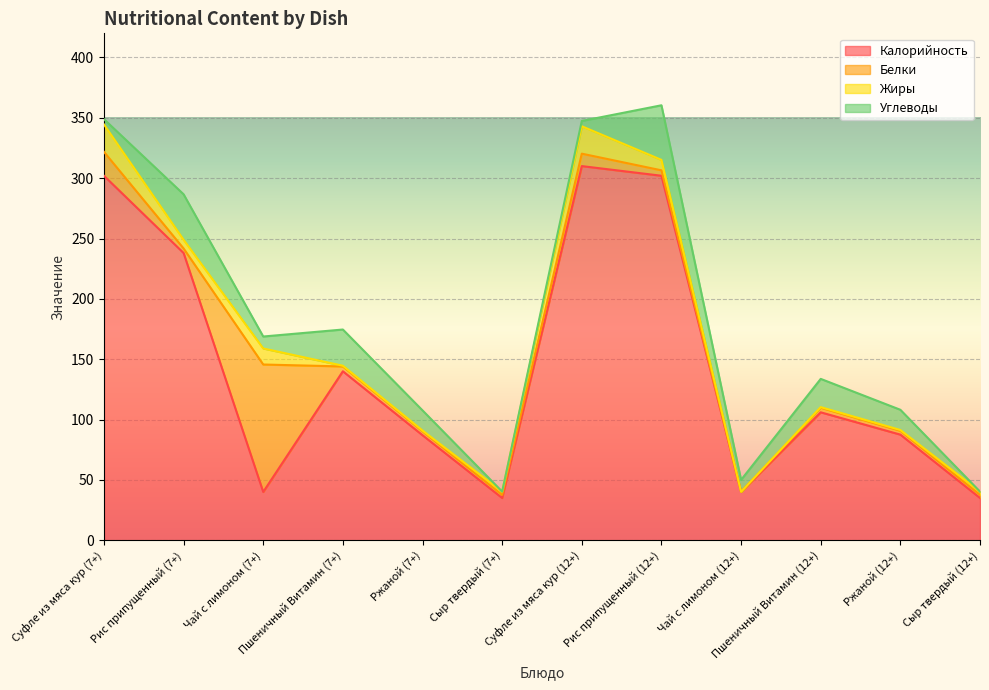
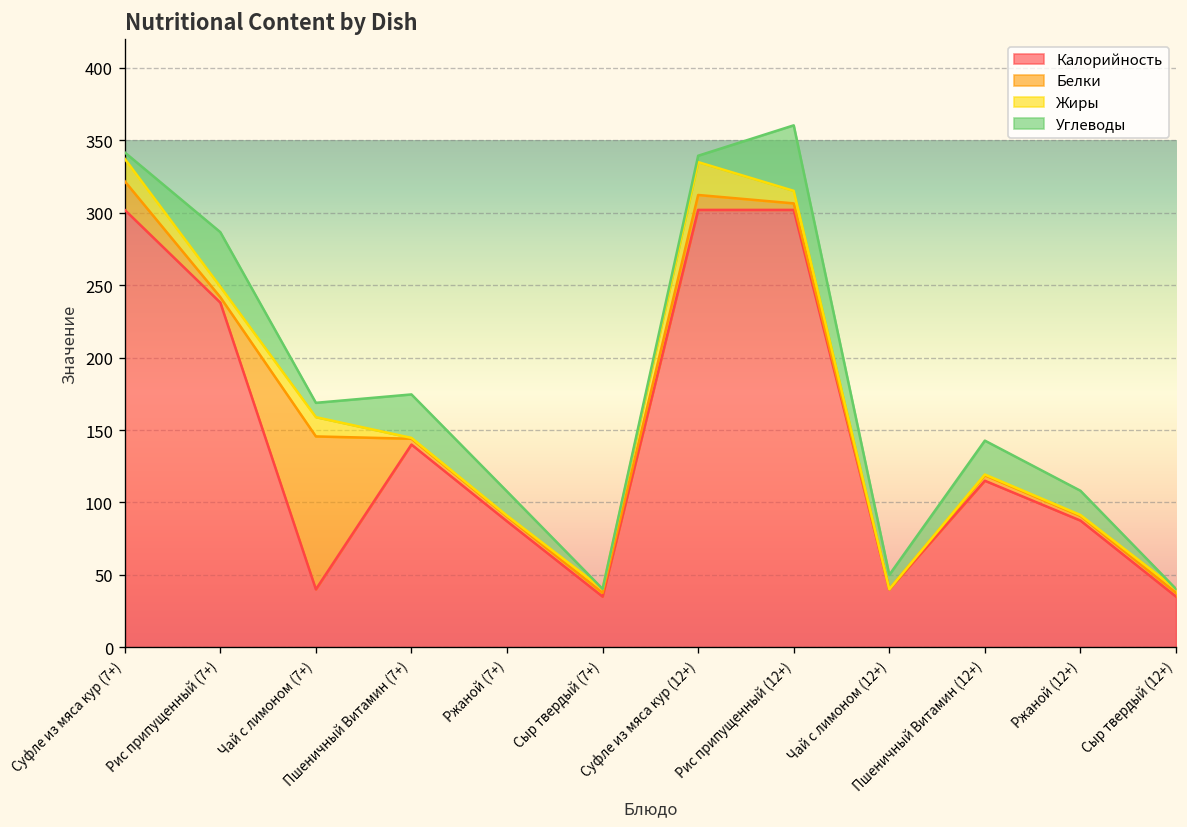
  {
    "Калорийность": {
      "Суфле из мяса кур (7+)": 302,
      "Рис припущенный (7+)": 238,
      "Чай с лимоном (7+)": 40,
      "Пшеничный Витамин (7+)": 140,
      "Ржаной (7+)": 87,
      "Сыр твердый (7+)": 35,
-     "Суфле из мяса кур (12+)": 310,
+     "Суфле из мяса кур (12+)": 302,
      "Рис припущенный (12+)": 302,
-     "Пшеничный Витамин (12+)": 106,
+     "Пшеничный Витамин (12+)": 115,
      "Ржаной (12+)": 88,
      "Сыр твердый (12+)": 35
    },
    "Белки": {
      "Суфле из мяса кур (7+)": 20,
      "Рис припущенный (7+)": 4,
      "Чай с лимоном (7+)": 106,
      "Сыр твердый (7+)": 3,
      "Суфле из мяса кур (12+)": 10,
      "Рис припущенный (12+)": 5,
      "Сыр твердый (12+)": 3
    },
    "Жиры": {
-     "Суфле из мяса кур (7+)": 23,
+     "Суфле из мяса кур (7+)": 16,
      "Рис припущенный (7+)": 7,
      "Чай с лимоном (7+)": 13,
      "Суфле из мяса кур (12+)": 23,
      "Рис припущенный (12+)": 9
    },
    "Углеводы": {
      "Суфле из мяса кур (7+)": 4,
      "Рис припущенный (7+)": 38,
      "Чай с лимоном (7+)": 10,
      "Пшеничный Витамин (7+)": 30,
      "Ржаной (7+)": 17,
      "Суфле из мяса кур (12+)": 4,
      "Рис припущенный (12+)": 45,
      "Чай с лимоном (12+)": 10,
      "Пшеничный Витамин (12+)": 23,
      "Ржаной (12+)": 17
    }
  }
